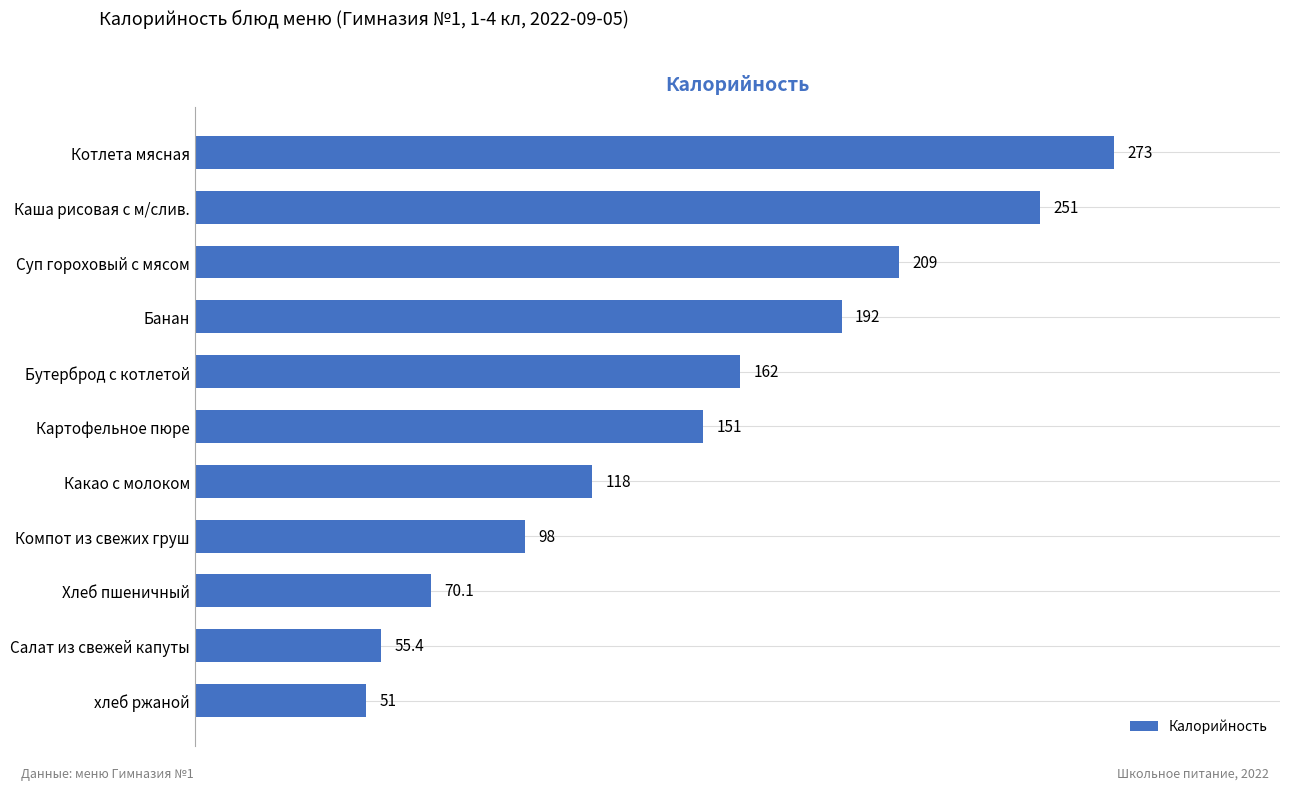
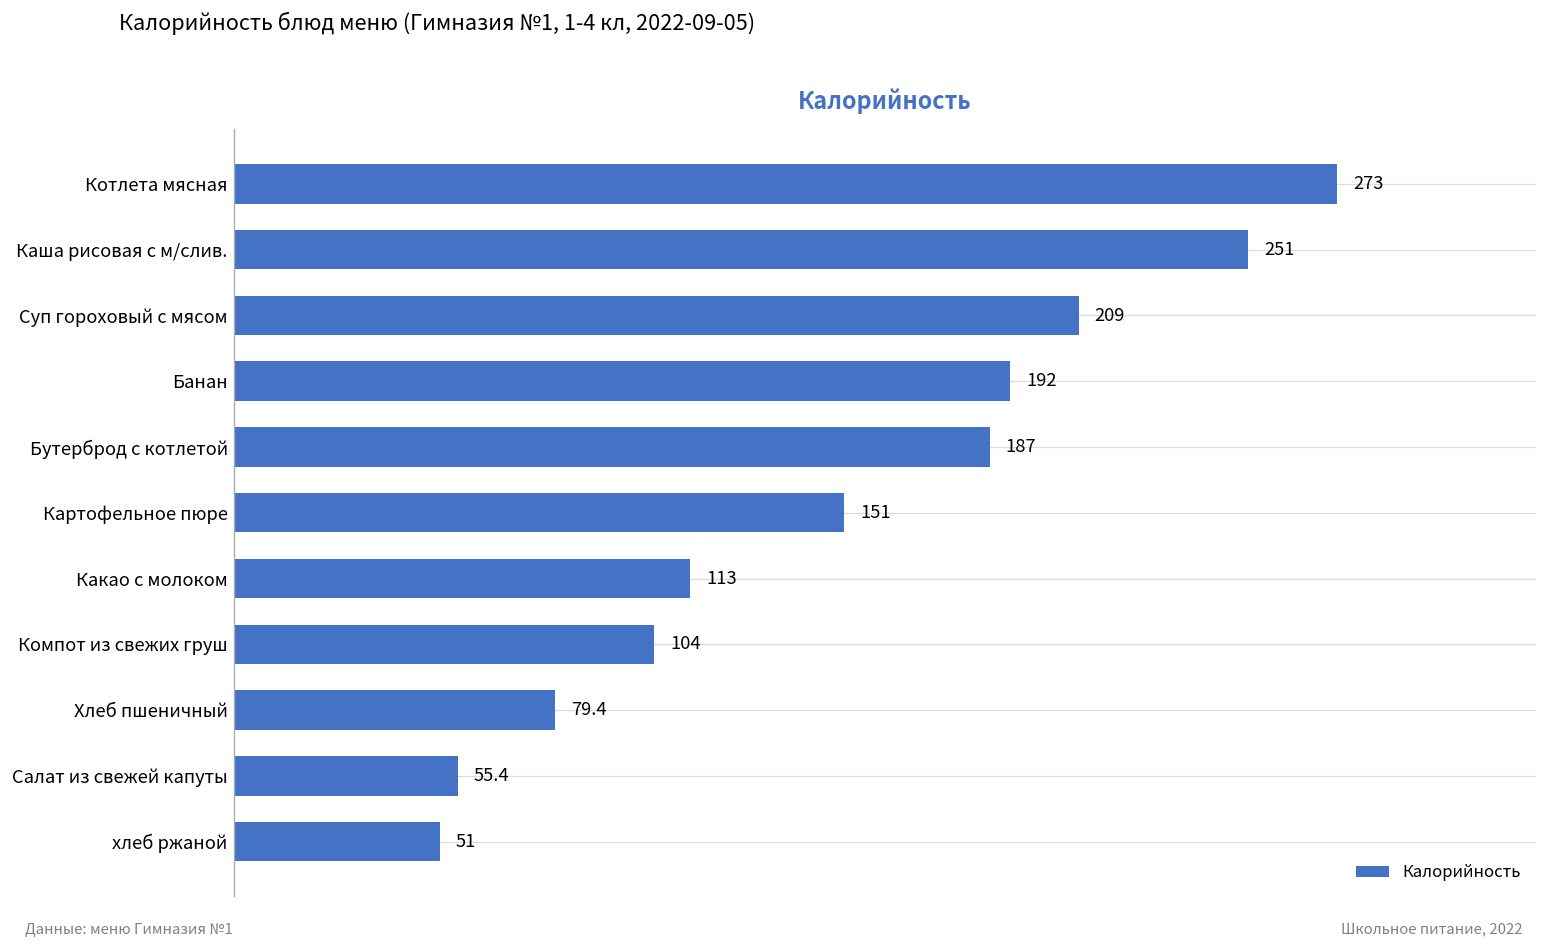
  {
    "Котлета мясная": 273,
    "Каша рисовая с м/слив.": 251,
    "Суп гороховый с мясом": 209,
    "Банан": 192,
-   "Бутерброд с котлетой": 162,
+   "Бутерброд с котлетой": 187,
    "Картофельное пюре": 151,
-   "Какао с молоком": 118,
-   "Компот из свежих груш": 98,
-   "Хлеб пшеничный": 70.1,
+   "Какао с молоком": 113,
+   "Компот из свежих груш": 104,
+   "Хлеб пшеничный": 79.4,
    "Салат из свежей капуты": 55.4,
    "хлеб ржаной": 51
  }
